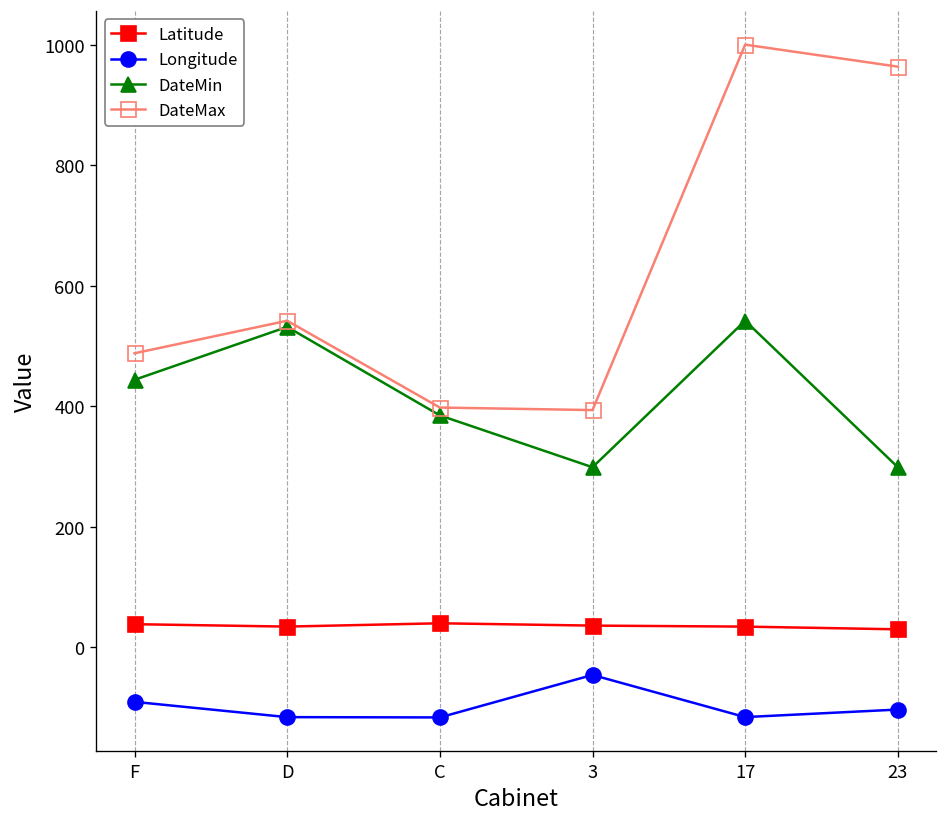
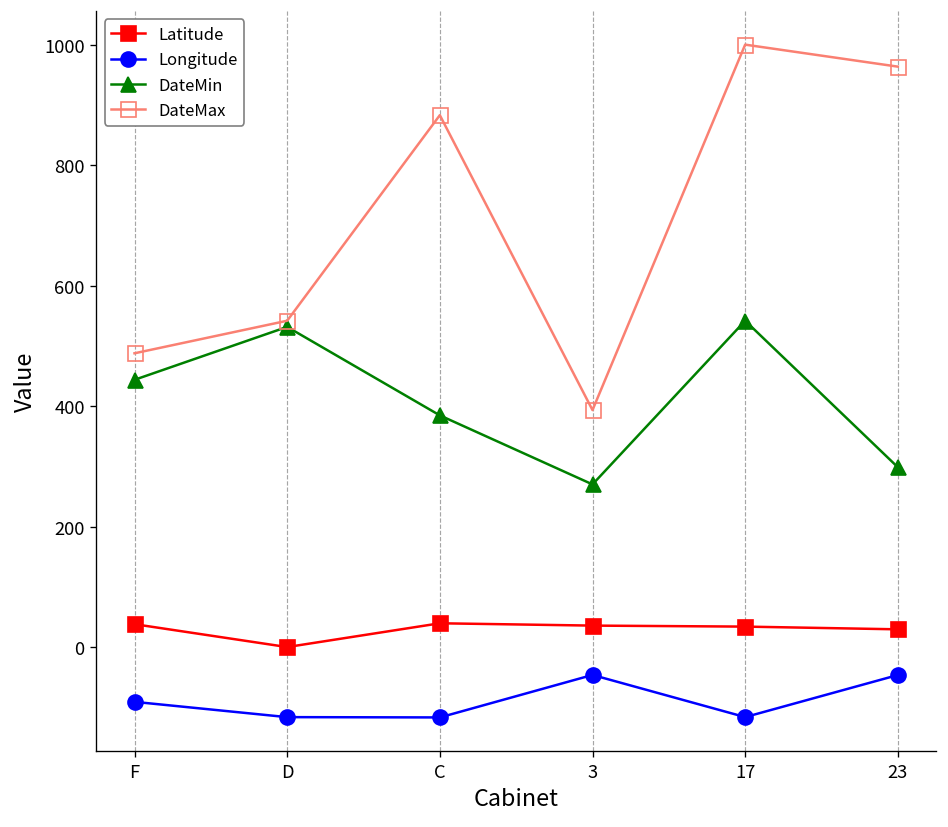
  {
    "Latitude": {
      "F": 40,
-     "D": 30,
+     "D": 0,
      "C": 40,
      "3": 40,
      "17": 30,
      "23": 30
    },
    "Longitude": {
      "F": -90,
      "D": -120,
      "C": -120,
      "3": -50,
      "17": -120,
-     "23": -100
+     "23": -50
    },
    "DateMin": {
      "F": 440,
      "D": 530,
      "C": 390,
-     "3": 300,
+     "3": 270,
      "17": 540,
      "23": 300
    },
    "DateMax": {
      "F": 490,
      "D": 540,
-     "C": 400,
+     "C": 880,
      "3": 390,
      "17": 1000,
      "23": 960
    }
  }
